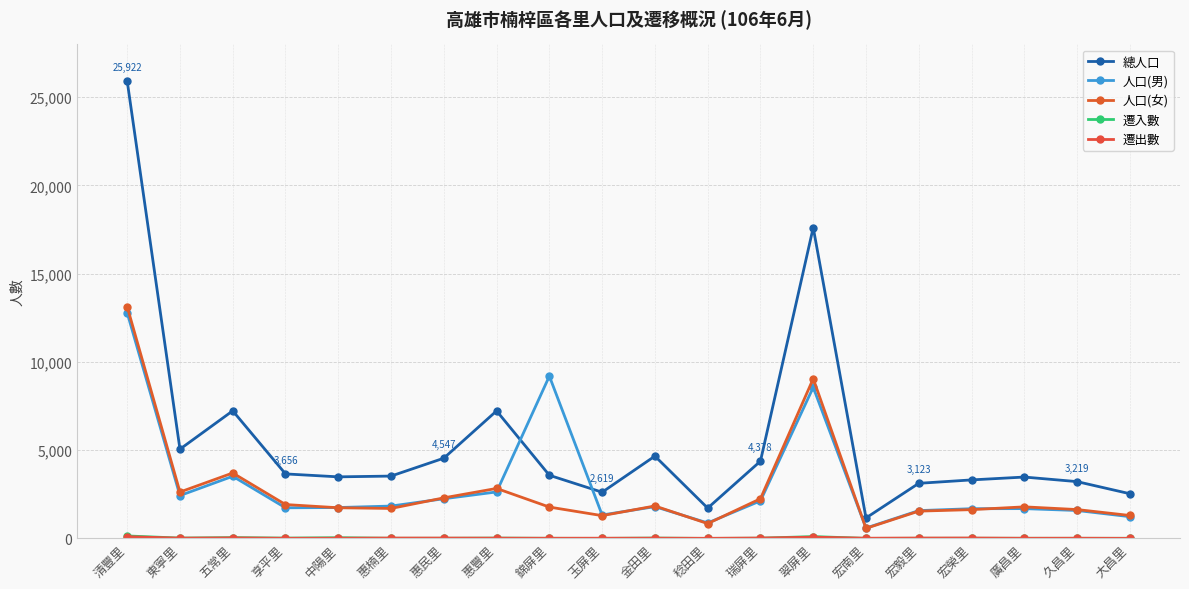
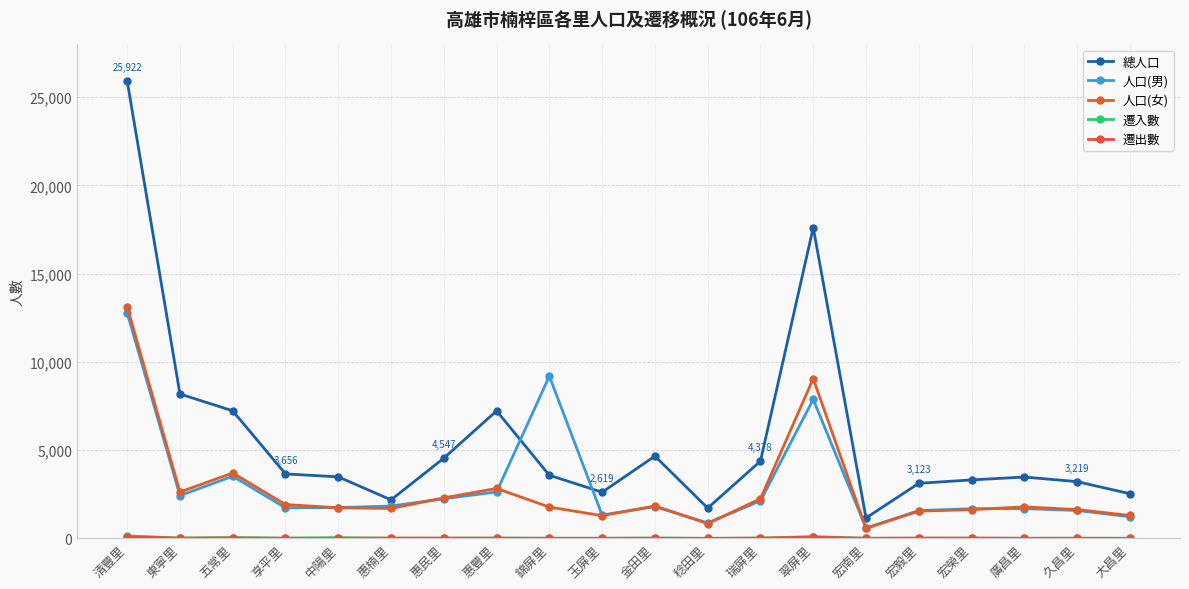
  {
    "總人口": {
-     "東寧里": "5,100",
+     "東寧里": "8,200",
      "五常里": "7,200",
      "中陽里": "3,500",
-     "惠楠里": "3,500",
+     "惠楠里": "2,200",
      "惠豐里": "7,200",
      "錦屏里": "3,600",
      "金田里": "4,700",
      "稔田里": "1,700",
      "翠屏里": "17,600",
      "宏南里": "1,200",
      "宏榮里": "3,300",
      "廣昌里": "3,500",
      "大昌里": "2,500"
    },
    "人口(男)": {
      "清豐里": "12,800",
      "東寧里": "2,400",
      "五常里": "3,500",
      "享平里": "1,700",
      "惠豐里": "2,600",
      "錦屏里": "9,200",
-     "翠屏里": "8,600"
+     "翠屏里": "7,900"
    }
  }
